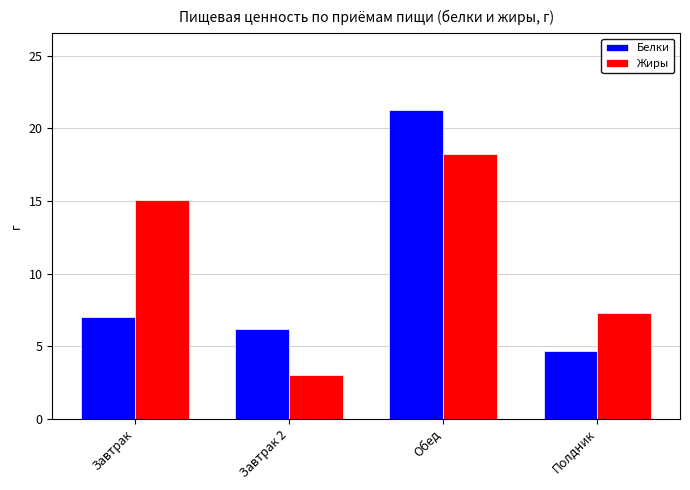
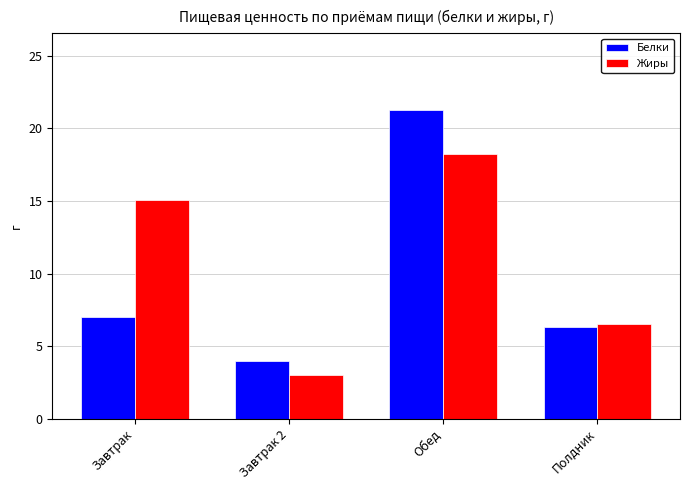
  {
    "Белки": {
      "Завтрак": 7.0,
-     "Завтрак 2": 6.2,
+     "Завтрак 2": 4.0,
      "Обед": 21.2,
-     "Полдник": 4.7
+     "Полдник": 6.3
    },
    "Жиры": {
      "Завтрак": 15.1,
      "Завтрак 2": 3.0,
      "Обед": 18.3,
-     "Полдник": 7.3
+     "Полдник": 6.5
    }
  }
